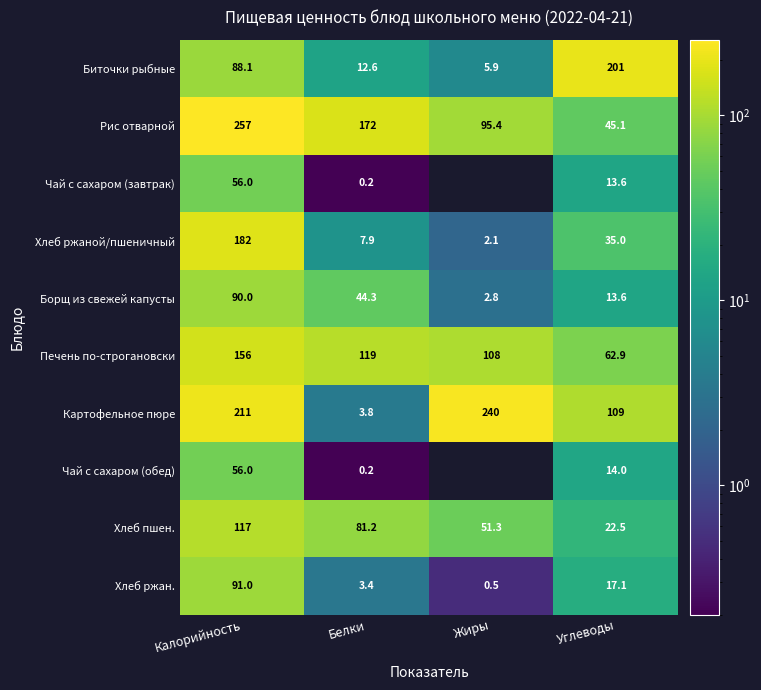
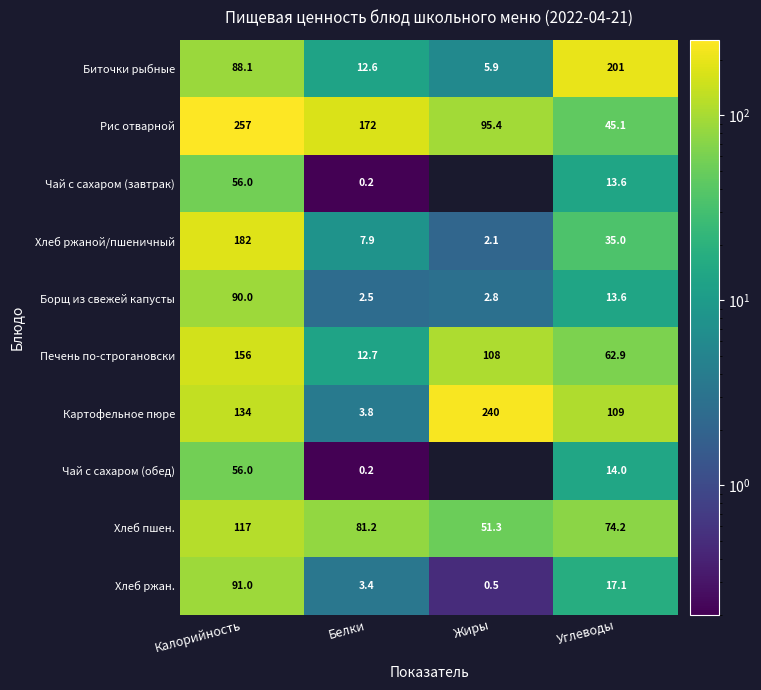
  {
    "Биточки рыбные": {
      "Калорийность": 88.1,
      "Белки": 12.6,
      "Жиры": 5.9,
      "Углеводы": 201
    },
    "Рис отварной": {
      "Калорийность": 257,
      "Белки": 172,
      "Жиры": 95.4,
      "Углеводы": 45.1
    },
    "Чай с сахаром (завтрак)": {
      "Калорийность": 56.0,
      "Белки": 0.2,
      "Углеводы": 13.6
    },
    "Хлеб ржаной/пшеничный": {
      "Калорийность": 182,
      "Белки": 7.9,
      "Жиры": 2.1,
      "Углеводы": 35.0
    },
    "Борщ из свежей капусты": {
      "Калорийность": 90.0,
-     "Белки": 44.3,
+     "Белки": 2.5,
      "Жиры": 2.8,
      "Углеводы": 13.6
    },
    "Печень по-строгановски": {
      "Калорийность": 156,
-     "Белки": 119,
+     "Белки": 12.7,
      "Жиры": 108,
      "Углеводы": 62.9
    },
    "Картофельное пюре": {
-     "Калорийность": 211,
+     "Калорийность": 134,
      "Белки": 3.8,
      "Жиры": 240,
      "Углеводы": 109
    },
    "Чай с сахаром (обед)": {
      "Калорийность": 56.0,
      "Белки": 0.2,
      "Углеводы": 14.0
    },
    "Хлеб пшен.": {
      "Калорийность": 117,
      "Белки": 81.2,
      "Жиры": 51.3,
-     "Углеводы": 22.5
+     "Углеводы": 74.2
    },
    "Хлеб ржан.": {
      "Калорийность": 91.0,
      "Белки": 3.4,
      "Жиры": 0.5,
      "Углеводы": 17.1
    }
  }
